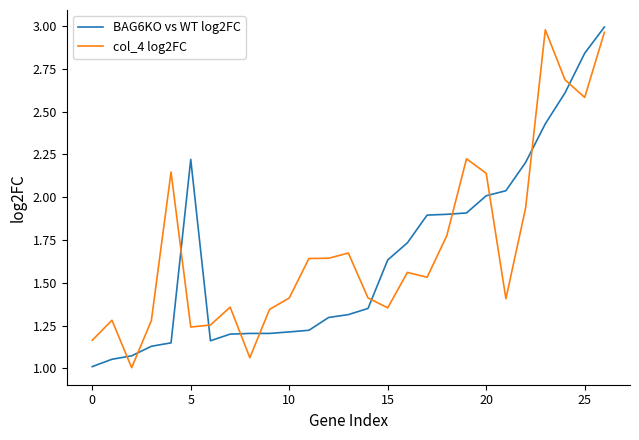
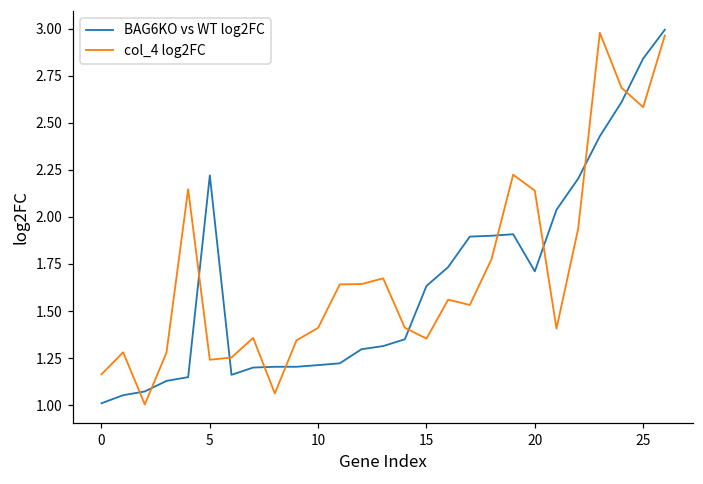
  {
    "BAG6KO vs WT log2FC": {
      "0": 1.01,
      "5": 2.22,
      "10": 1.21,
      "15": 1.63,
-     "20": 2.01,
+     "20": 1.71,
      "25": 2.84
    },
    "col_4 log2FC": {
      "0": 1.16,
      "5": 1.24,
      "10": 1.41,
      "15": 1.35,
      "20": 2.14,
      "25": 2.58
    }
  }
